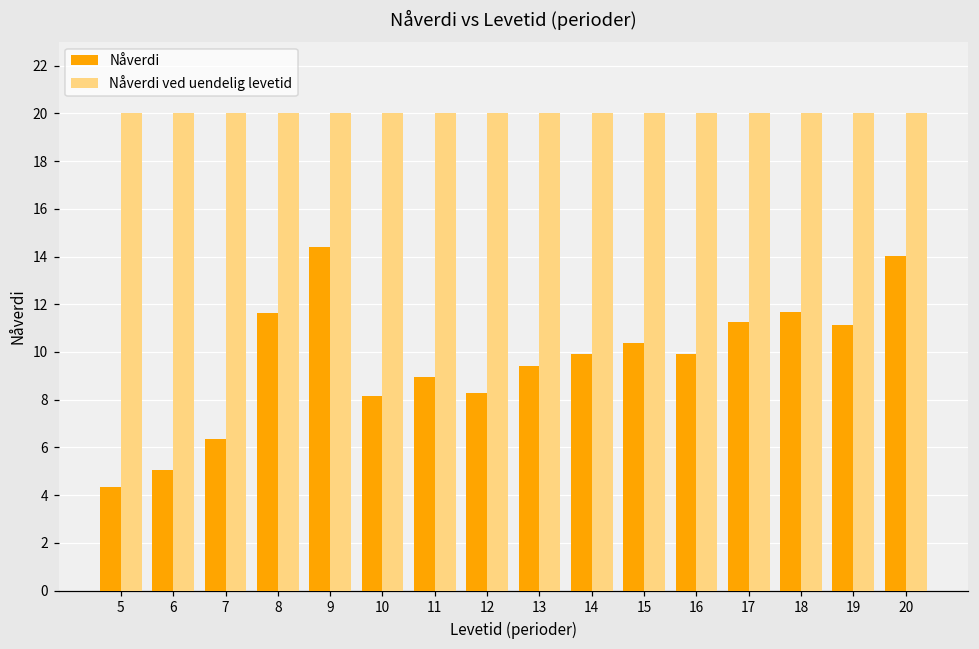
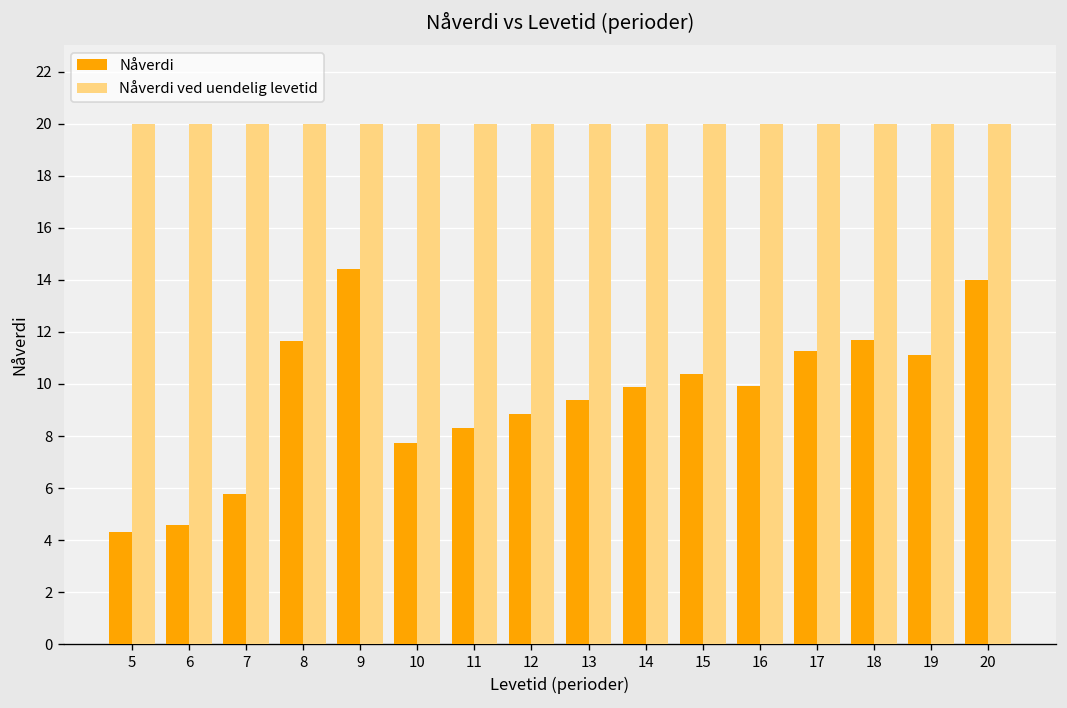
  {
    "Nåverdi": {
      "5": 4.3,
-     "6": 5.1,
-     "7": 6.3,
+     "6": 4.6,
+     "7": 5.8,
      "8": 11.6,
      "9": 14.4,
-     "10": 8.2,
-     "11": 9.0,
-     "12": 8.3,
+     "10": 7.7,
+     "11": 8.3,
+     "12": 8.9,
      "13": 9.4,
      "14": 9.9,
      "15": 10.4,
      "16": 9.9,
      "17": 11.3,
      "18": 11.7,
      "19": 11.1,
      "20": 14.0
    },
    "Nåverdi ved uendelig levetid": {
      "5": 20.0,
      "6": 20.0,
      "7": 20.0,
      "8": 20.0,
      "9": 20.0,
      "10": 20.0,
      "11": 20.0,
      "12": 20.0,
      "13": 20.0,
      "14": 20.0,
      "15": 20.0,
      "16": 20.0,
      "17": 20.0,
      "18": 20.0,
      "19": 20.0,
      "20": 20.0
    }
  }
